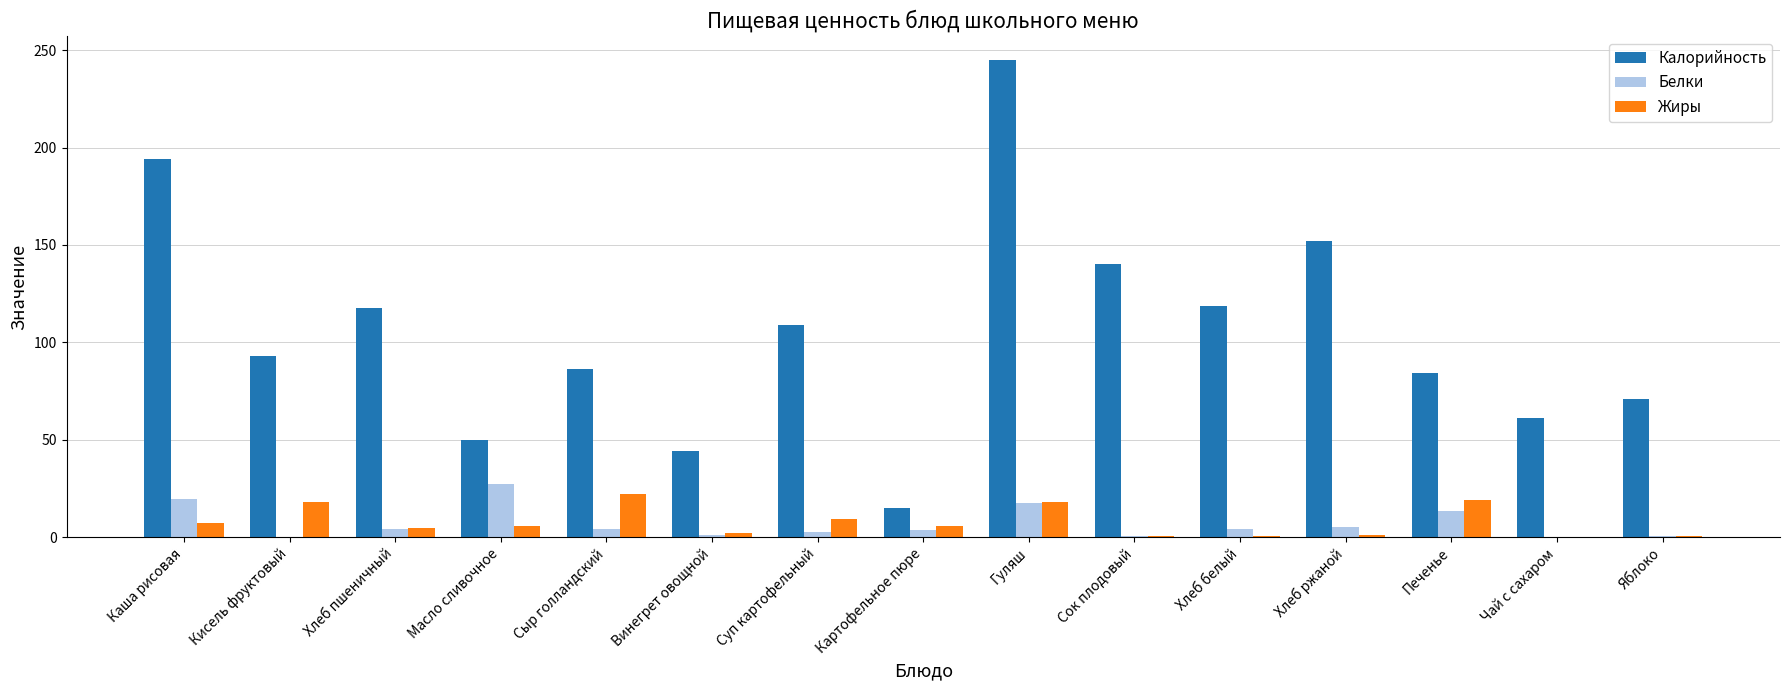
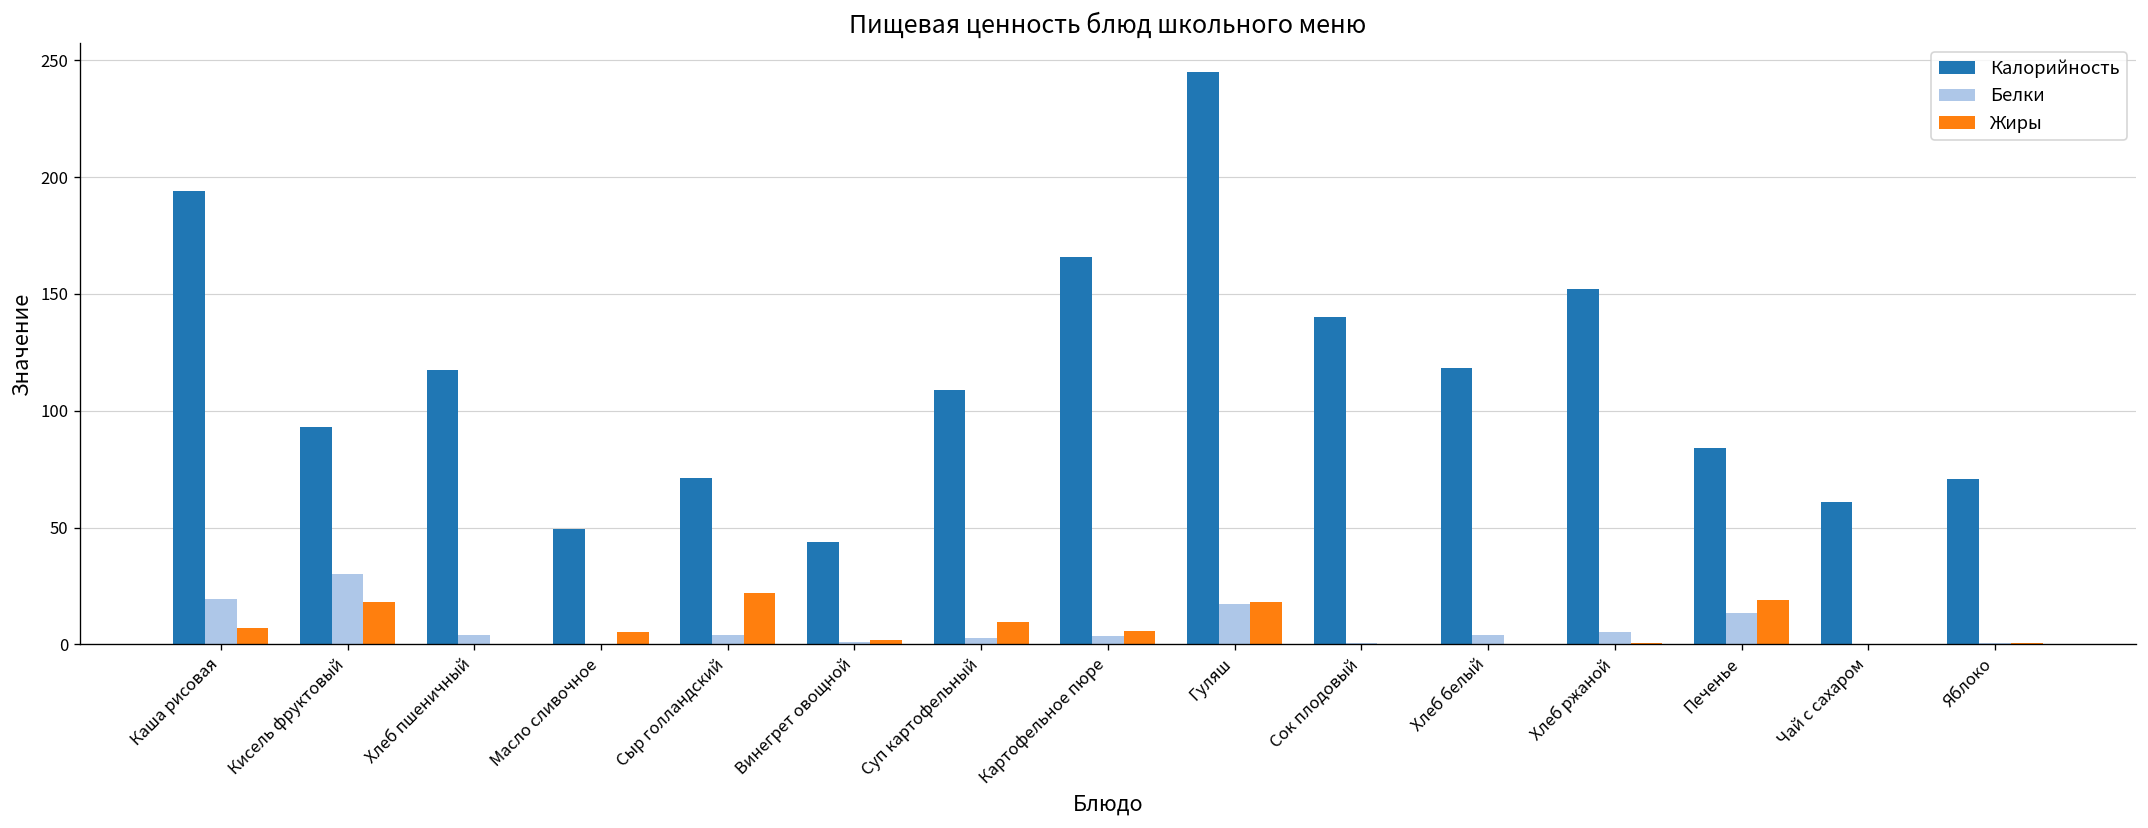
  {
    "Калорийность": {
      "Каша рисовая": 194,
      "Кисель фруктовый": 93,
      "Хлеб пшеничный": 118,
      "Масло сливочное": 50,
-     "Сыр голландский": 86,
+     "Сыр голландский": 71,
      "Винегрет овощной": 44,
      "Суп картофельный": 109,
-     "Картофельное пюре": 15,
+     "Картофельное пюре": 166,
      "Гуляш": 245,
      "Сок плодовый": 140,
      "Хлеб белый": 118,
      "Хлеб ржаной": 152,
      "Печенье": 84,
      "Чай с сахаром": 61,
      "Яблоко": 71
    },
    "Белки": {
      "Каша рисовая": 20,
-     "Кисель фруктовый": 0,
+     "Кисель фруктовый": 30,
      "Хлеб пшеничный": 4,
-     "Масло сливочное": 27,
+     "Масло сливочное": 0,
      "Сыр голландский": 4,
      "Суп картофельный": 3,
      "Картофельное пюре": 4,
      "Гуляш": 17,
      "Хлеб белый": 4,
      "Хлеб ржаной": 5,
      "Печенье": 13,
      "Чай с сахаром": 0
    },
    "Жиры": {
      "Каша рисовая": 7,
      "Кисель фруктовый": 18,
-     "Хлеб пшеничный": 5,
+     "Хлеб пшеничный": 0,
      "Масло сливочное": 5,
      "Сыр голландский": 22,
      "Винегрет овощной": 2,
      "Суп картофельный": 10,
      "Картофельное пюре": 6,
      "Гуляш": 18,
      "Печенье": 19,
      "Чай с сахаром": 0
    }
  }
